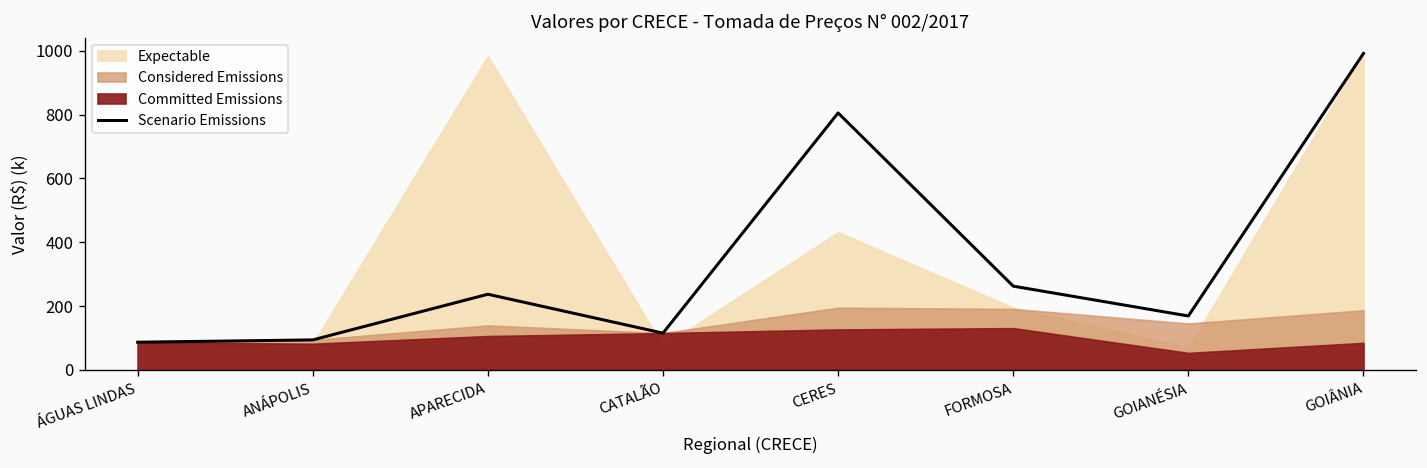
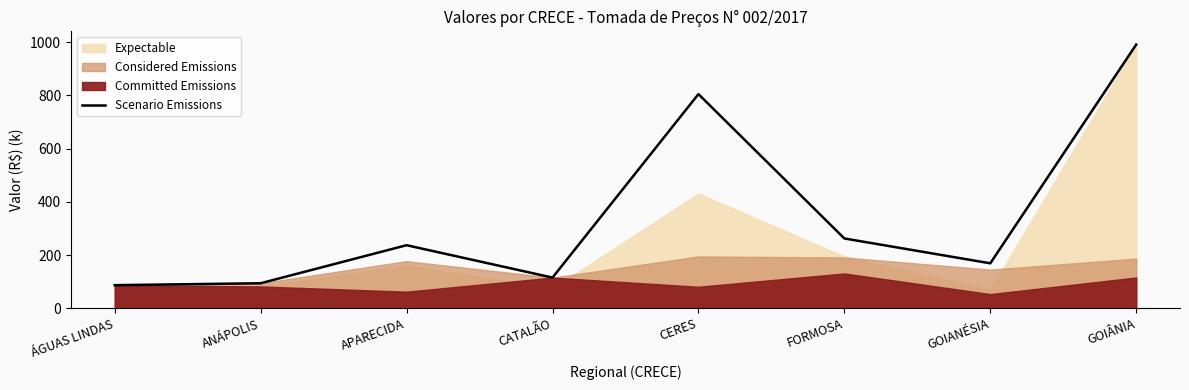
  {
    "Expectable": {
-     "APARECIDA": 980,
+     "APARECIDA": 160,
      "CATALÃO": 70,
      "CERES": 430,
      "GOIANÉSIA": 70
    },
    "Scenario Emissions": {
      "APARECIDA": 240,
      "CERES": 810,
      "FORMOSA": 260,
      "GOIANÉSIA": 170
    },
    "Considered Emissions": {
-     "APARECIDA": 140,
+     "APARECIDA": 180,
      "CERES": 200,
      "GOIANÉSIA": 150,
      "GOIÂNIA": 190
    },
    "Committed Emissions": {
-     "APARECIDA": 110,
-     "CERES": 130,
+     "APARECIDA": 60,
+     "CERES": 80,
      "FORMOSA": 130,
      "GOIANÉSIA": 50,
-     "GOIÂNIA": 80
+     "GOIÂNIA": 120
    }
  }
